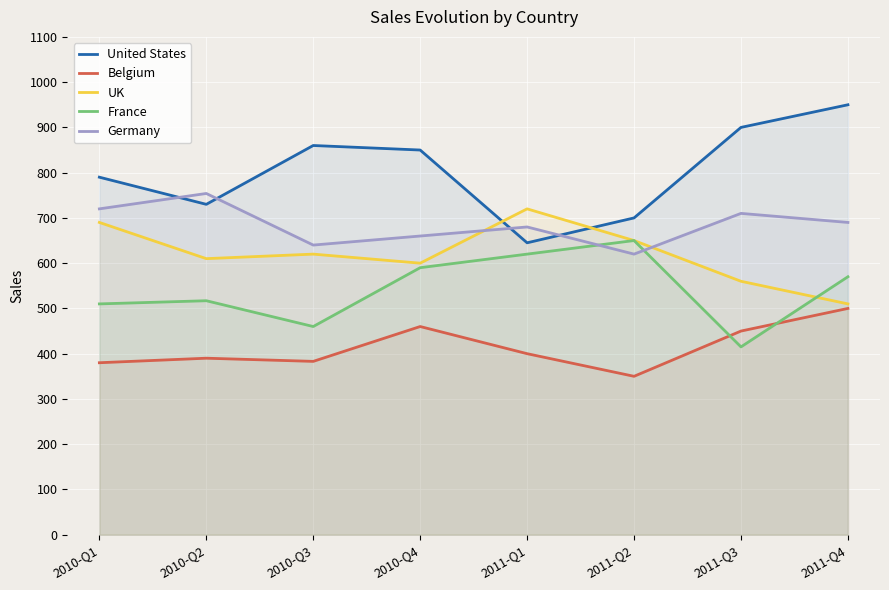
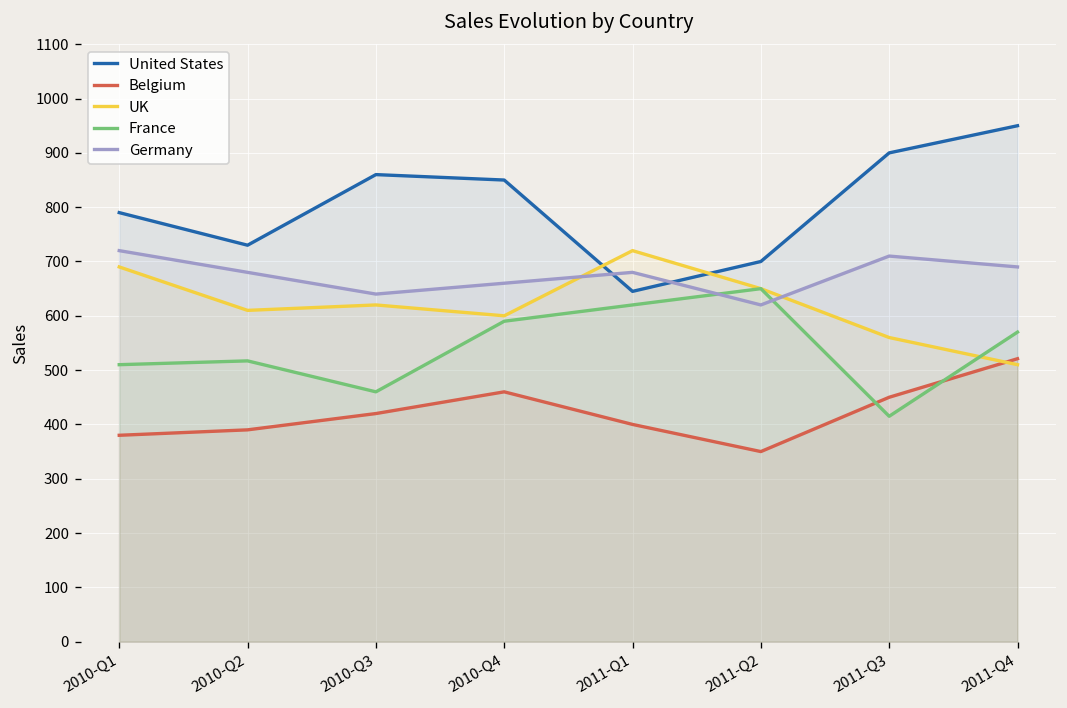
  {
    "United States": {
      "2010-Q1": 790,
      "2010-Q2": 730,
      "2010-Q3": 860,
      "2010-Q4": 850,
      "2011-Q1": 650,
      "2011-Q2": 700,
      "2011-Q3": 900,
      "2011-Q4": 950
    },
    "Belgium": {
      "2010-Q1": 380,
      "2010-Q2": 390,
-     "2010-Q3": 380,
+     "2010-Q3": 420,
      "2010-Q4": 460,
      "2011-Q1": 400,
      "2011-Q2": 350,
      "2011-Q3": 450,
-     "2011-Q4": 500
+     "2011-Q4": 520
    },
    "UK": {
      "2010-Q1": 690,
      "2010-Q2": 610,
      "2010-Q3": 620,
      "2010-Q4": 600,
      "2011-Q1": 720,
      "2011-Q3": 560,
      "2011-Q4": 510
    },
    "France": {
      "2010-Q1": 510,
      "2010-Q2": 520,
      "2010-Q3": 460,
      "2010-Q4": 590,
      "2011-Q1": 620,
      "2011-Q3": 420,
      "2011-Q4": 570
    },
    "Germany": {
      "2010-Q1": 720,
-     "2010-Q2": 750,
+     "2010-Q2": 680,
      "2010-Q3": 640,
      "2010-Q4": 660,
      "2011-Q1": 680,
      "2011-Q2": 620,
      "2011-Q3": 710,
      "2011-Q4": 690
    }
  }
